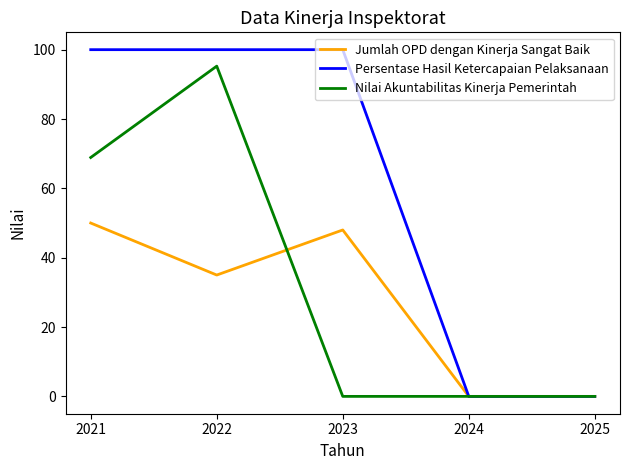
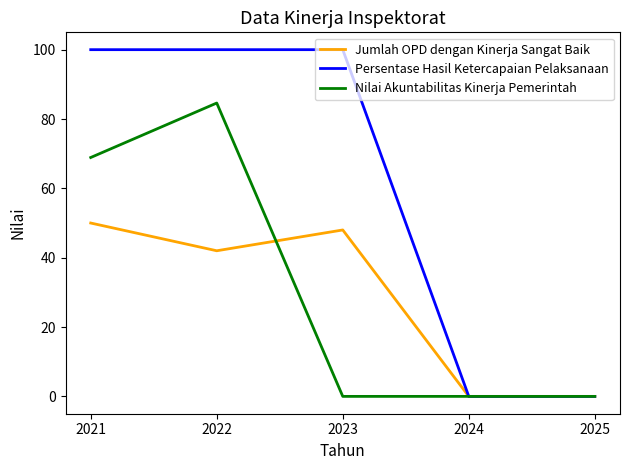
  {
    "Jumlah OPD dengan Kinerja Sangat Baik": {
      "2021": 50,
-     "2022": 35,
+     "2022": 42,
      "2023": 48
    },
    "Persentase Hasil Ketercapaian Pelaksanaan": {
      "2021": 100,
      "2022": 100
    },
    "Nilai Akuntabilitas Kinerja Pemerintah": {
      "2021": 69,
-     "2022": 95,
+     "2022": 85,
      "2023": 0
    }
  }
